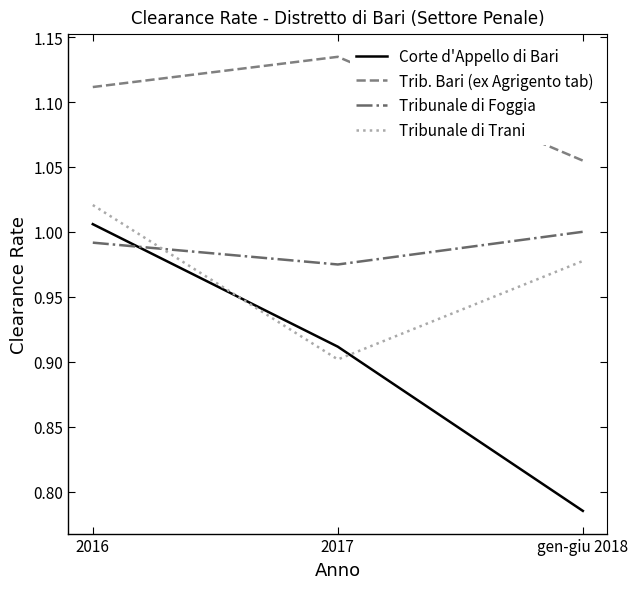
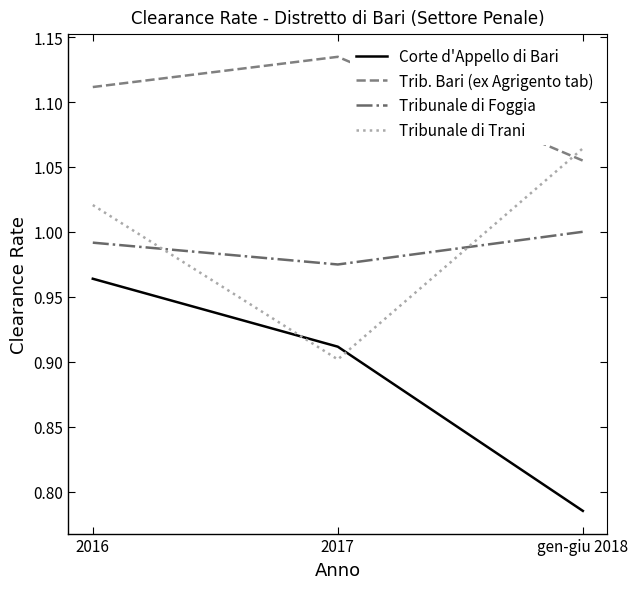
  {
    "Corte d'Appello di Bari": {
-     "2016": 1.006,
+     "2016": 0.964,
      "2017": 0.912,
      "gen-giu 2018": 0.785
    },
    "Tribunale di Trani": {
      "2016": 1.021,
      "2017": 0.902,
-     "gen-giu 2018": 0.978
+     "gen-giu 2018": 1.064
    }
  }
